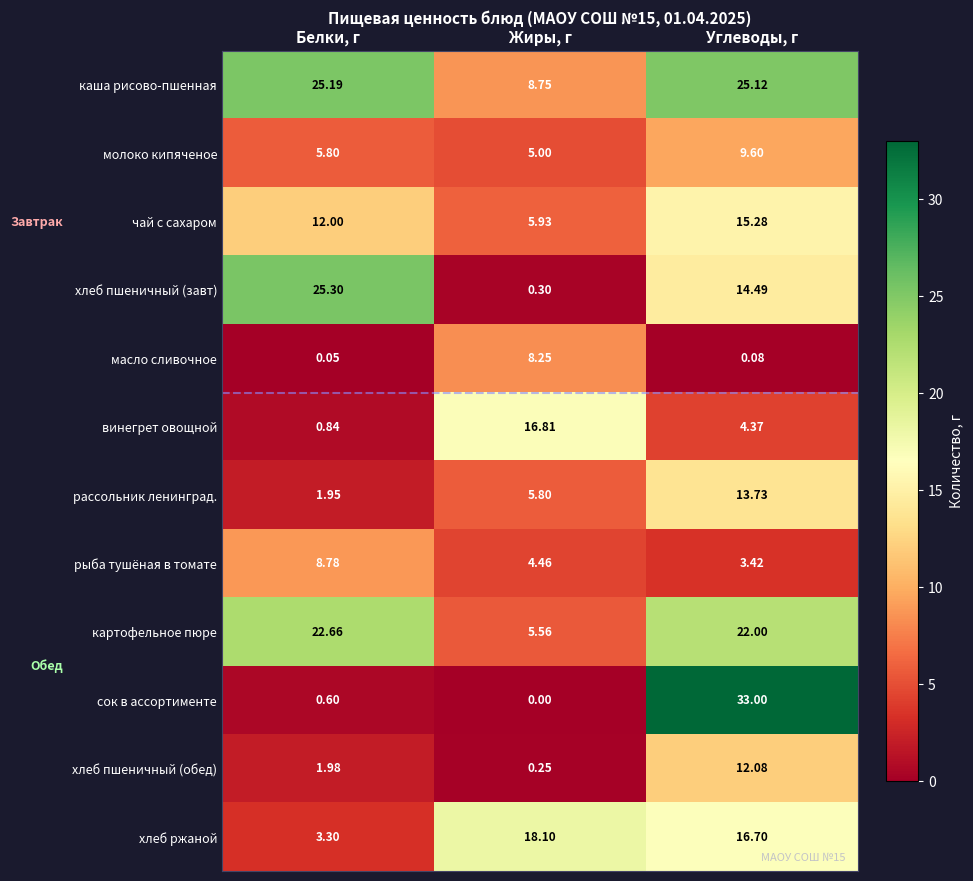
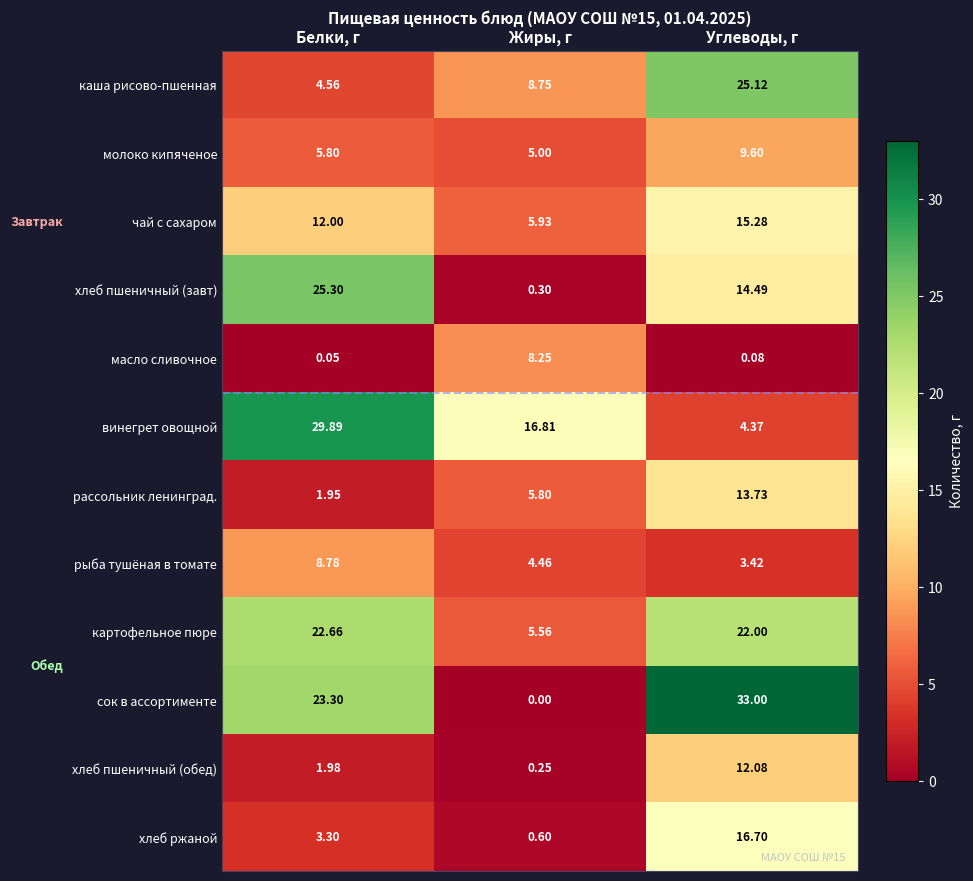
  {
    "каша рисово-пшенная": {
-     "Белки, г": 25.19,
+     "Белки, г": 4.56,
      "Жиры, г": 8.75,
      "Углеводы, г": 25.12
    },
    "молоко кипяченое": {
      "Белки, г": 5.80,
      "Жиры, г": 5.00,
      "Углеводы, г": 9.60
    },
    "чай с сахаром": {
      "Белки, г": 12.00,
      "Жиры, г": 5.93,
      "Углеводы, г": 15.28
    },
    "хлеб пшеничный (завт)": {
      "Белки, г": 25.30,
      "Жиры, г": 0.30,
      "Углеводы, г": 14.49
    },
    "масло сливочное": {
      "Белки, г": 0.05,
      "Жиры, г": 8.25,
      "Углеводы, г": 0.08
    },
    "винегрет овощной": {
-     "Белки, г": 0.84,
+     "Белки, г": 29.89,
      "Жиры, г": 16.81,
      "Углеводы, г": 4.37
    },
    "рассольник ленинград.": {
      "Белки, г": 1.95,
      "Жиры, г": 5.80,
      "Углеводы, г": 13.73
    },
    "рыба тушёная в томате": {
      "Белки, г": 8.78,
      "Жиры, г": 4.46,
      "Углеводы, г": 3.42
    },
    "картофельное пюре": {
      "Белки, г": 22.66,
      "Жиры, г": 5.56,
      "Углеводы, г": 22.00
    },
    "сок в ассортименте": {
-     "Белки, г": 0.60,
+     "Белки, г": 23.30,
      "Жиры, г": 0.00,
      "Углеводы, г": 33.00
    },
    "хлеб пшеничный (обед)": {
      "Белки, г": 1.98,
      "Жиры, г": 0.25,
      "Углеводы, г": 12.08
    },
    "хлеб ржаной": {
      "Белки, г": 3.30,
-     "Жиры, г": 18.10
+     "Жиры, г": 0.60
    }
  }
